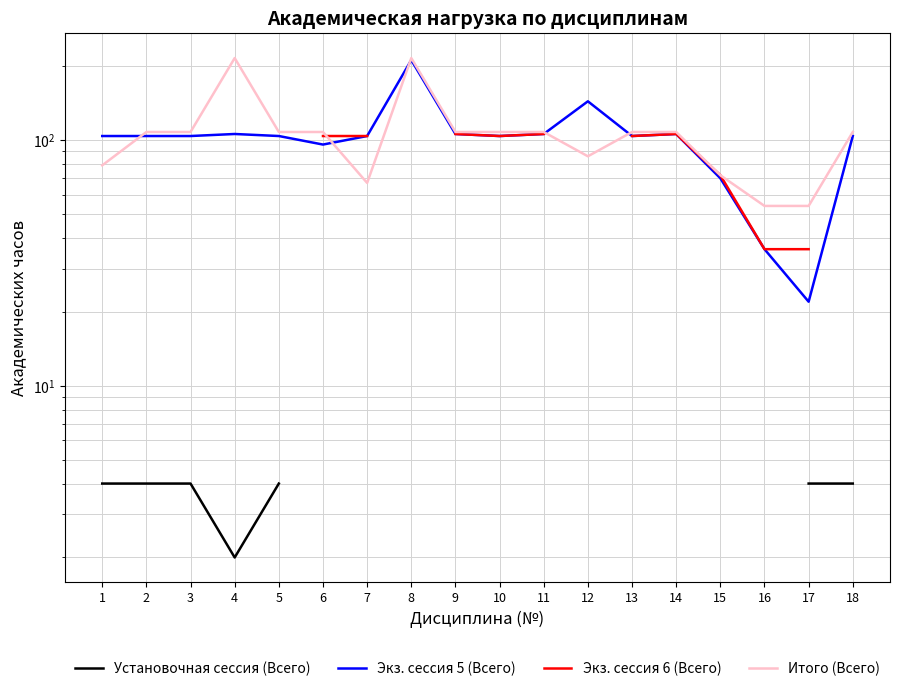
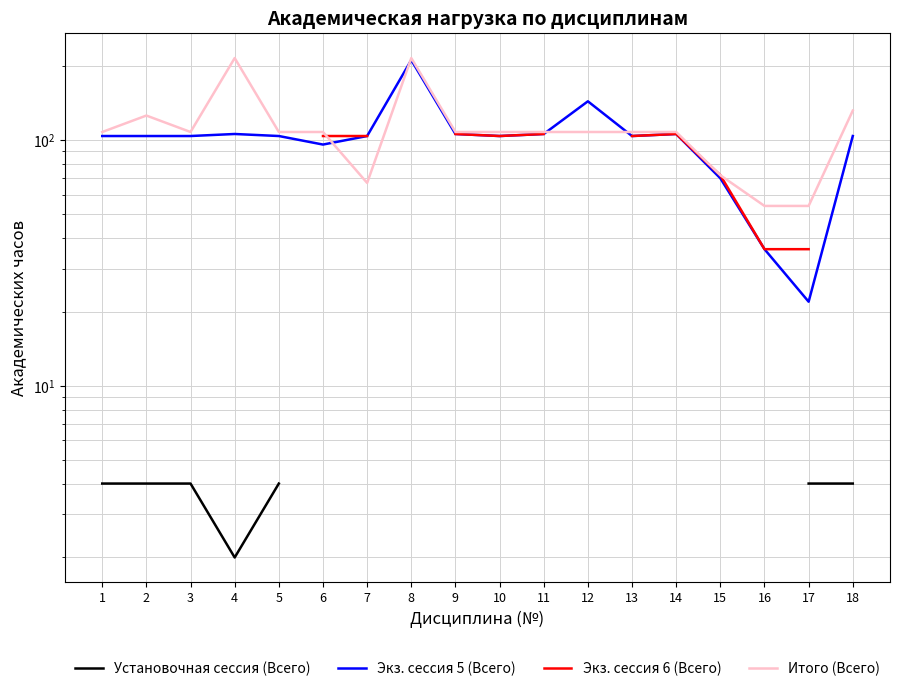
  {
    "Установочная сессия (Всего)": {
      "1": 4,
      "2": 4,
      "3": 4,
      "4": 2,
      "5": 4,
      "8": 4,
      "12": 4,
      "17": 4,
      "18": 4
    },
    "Экз. сессия 5 (Всего)": {
      "1": 104,
      "2": 104,
      "3": 104,
      "5": 104,
      "6": 96,
      "12": 140,
      "15": 70,
      "17": 22,
      "18": 104
    },
    "Экз. сессия 6 (Всего)": {
      "6": 104,
      "17": 36
    },
    "Итого (Всего)": {
-     "1": 79,
-     "2": 110,
+     "1": 110,
+     "2": 130,
      "3": 110,
      "4": 220,
      "5": 110,
      "6": 110,
      "7": 67,
      "10": 110,
-     "12": 86,
+     "12": 110,
      "13": 110,
      "16": 54,
      "17": 54,
-     "18": 110
+     "18": 130
    }
  }
